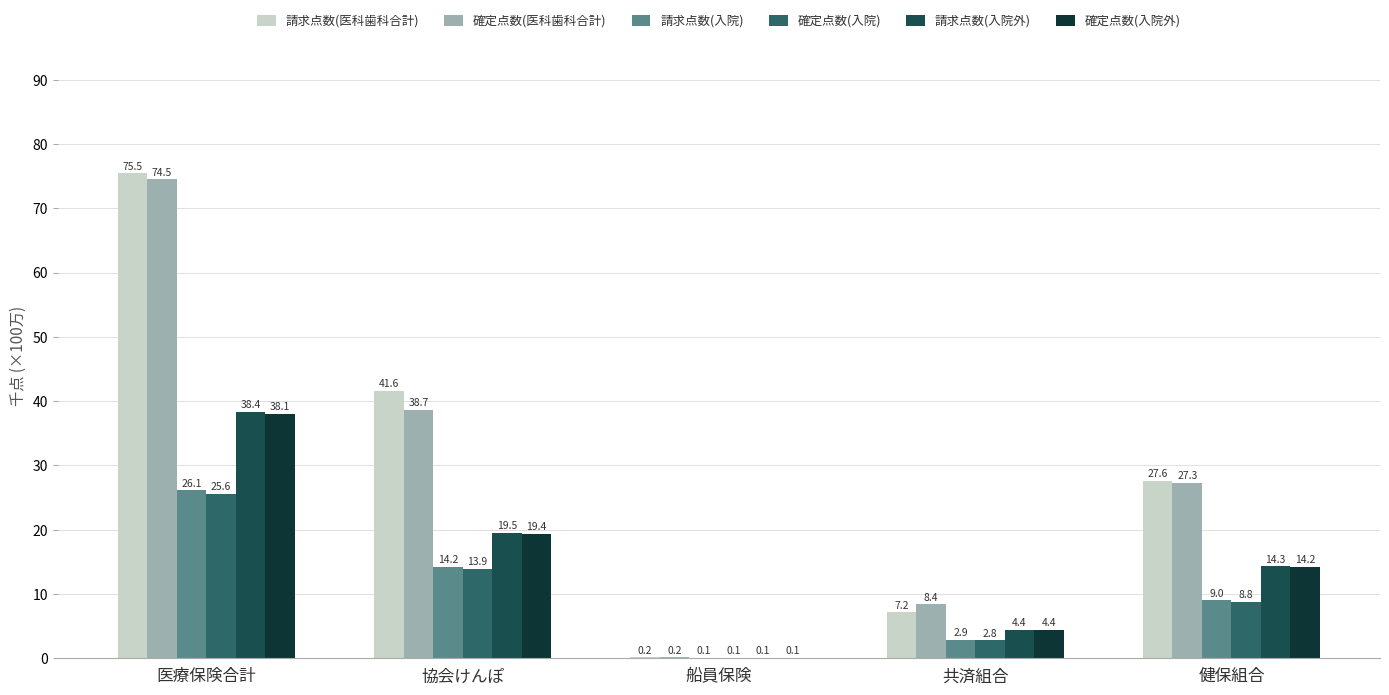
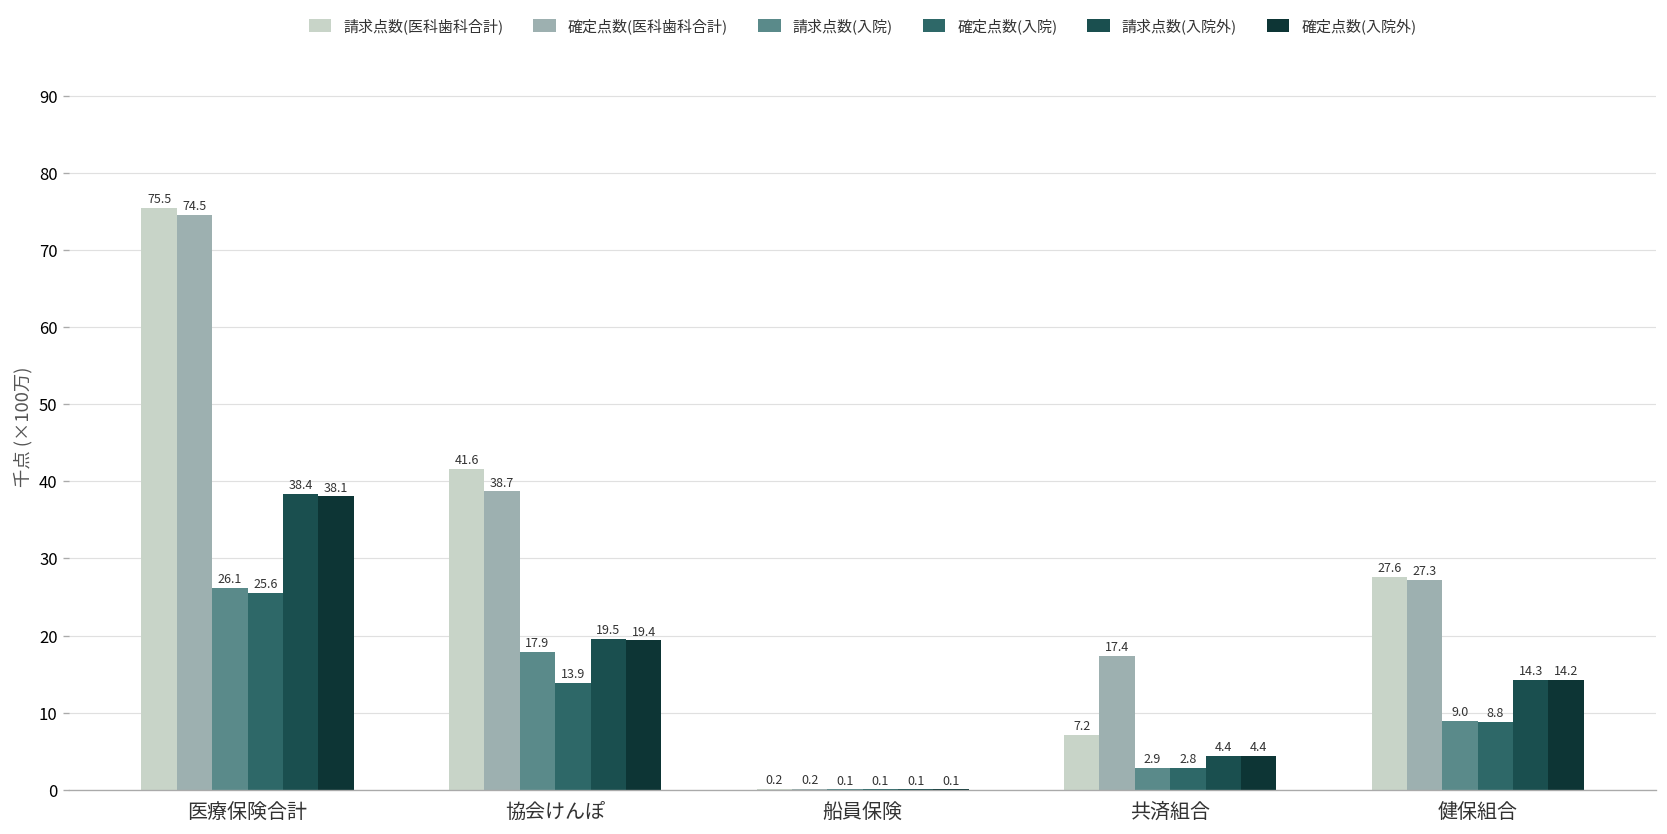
  {
    "請求点数(医科歯科合計)": {
      "医療保険合計": 75.5,
      "協会けんぽ": 41.6,
      "船員保険": 0.2,
      "共済組合": 7.2,
      "健保組合": 27.6
    },
    "確定点数(医科歯科合計)": {
      "医療保険合計": 74.5,
      "協会けんぽ": 38.7,
      "船員保険": 0.2,
-     "共済組合": 8.4,
+     "共済組合": 17.4,
      "健保組合": 27.3
    },
    "請求点数(入院)": {
      "医療保険合計": 26.1,
-     "協会けんぽ": 14.2,
+     "協会けんぽ": 17.9,
      "船員保険": 0.1,
      "共済組合": 2.9,
      "健保組合": 9.0
    }
  }
